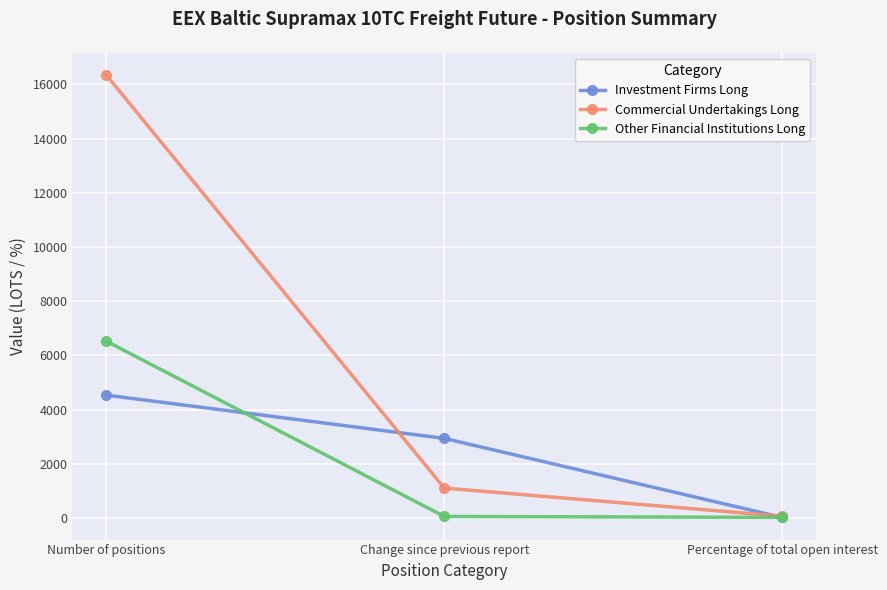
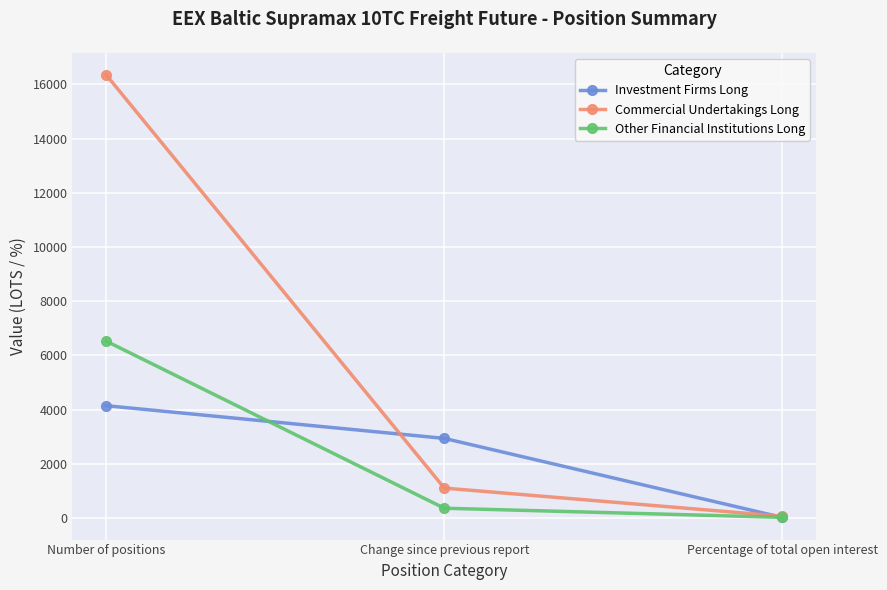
  {
    "Investment Firms Long": {
-     "Number of positions": 4500,
+     "Number of positions": 4100,
      "Change since previous report": 2900
    },
    "Commercial Undertakings Long": {
      "Number of positions": 16300,
      "Change since previous report": 1100
    },
    "Other Financial Institutions Long": {
      "Number of positions": 6500,
-     "Change since previous report": 100
+     "Change since previous report": 400
    }
  }
